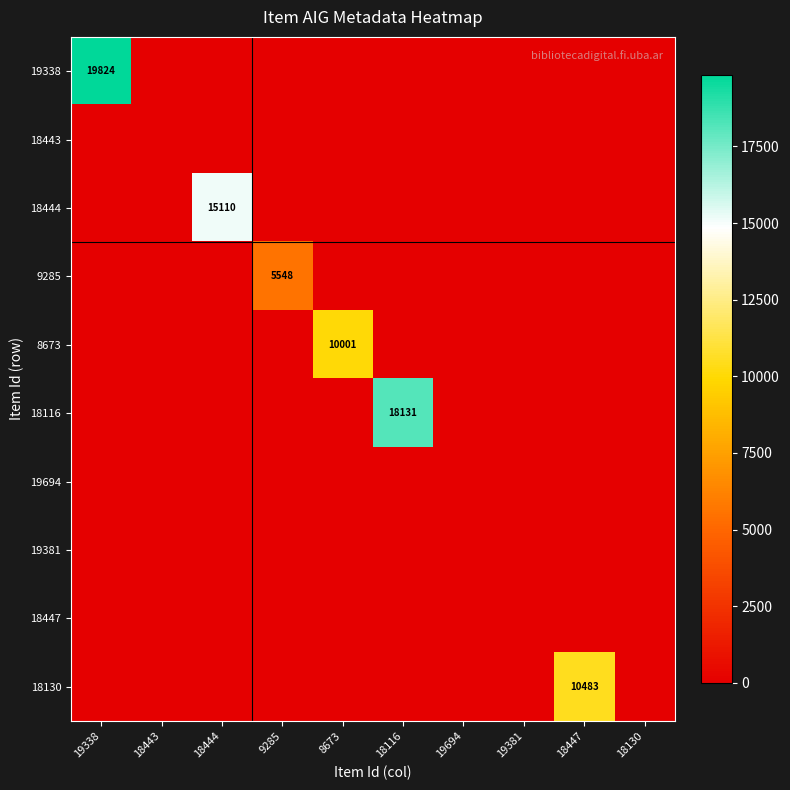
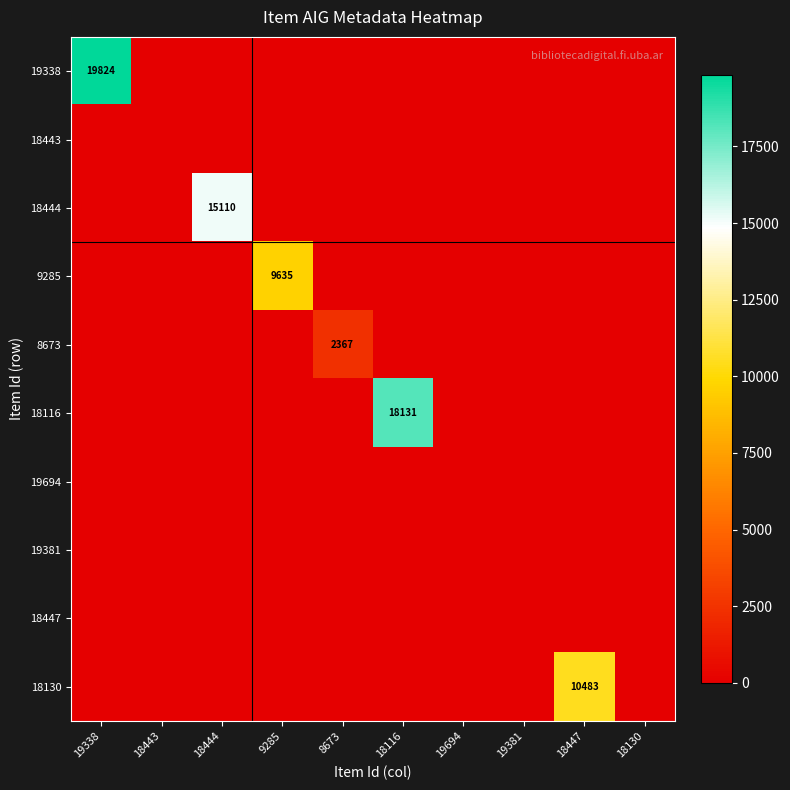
  {
    "19338": {
      "19338": 19824
    },
    "18444": {
      "18444": 15110
    },
    "9285": {
-     "9285": 5548
+     "9285": 9635
    },
    "8673": {
-     "8673": 10001
+     "8673": 2367
    },
    "18116": {
      "18116": 18131
    },
    "18130": {
      "18447": 10483
    }
  }
